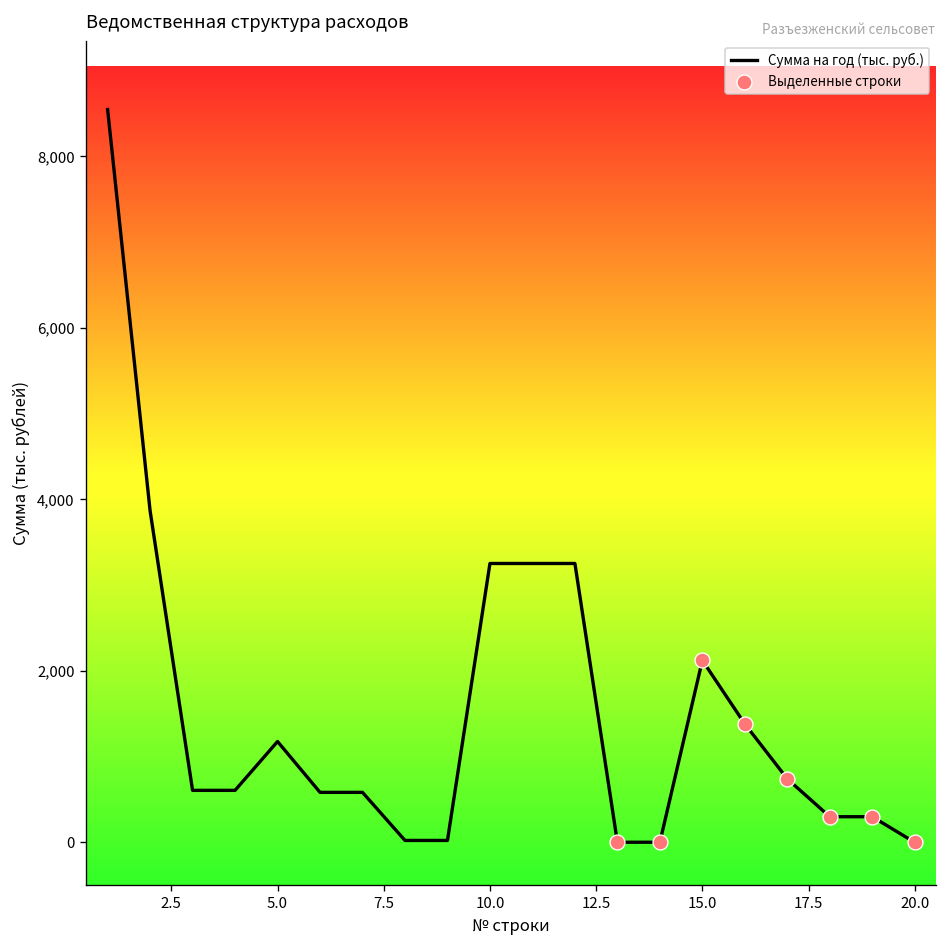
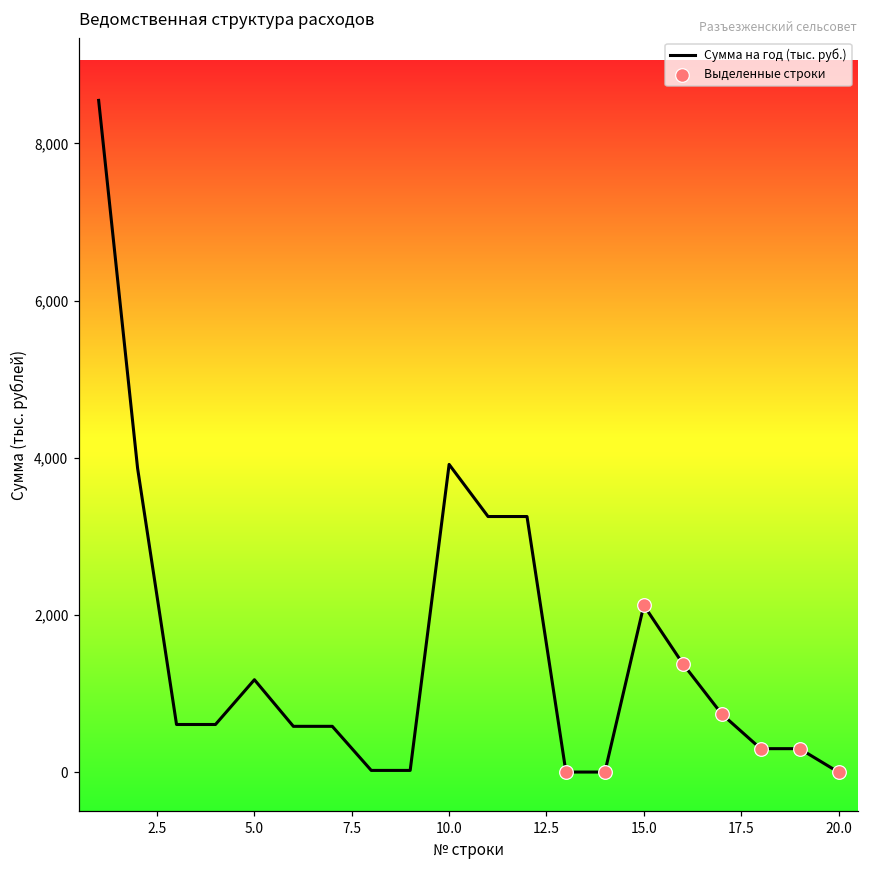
  {
    "Сумма на год (тыс. руб.)": {
      "5.0": "1,200",
-     "10.0": "3,300"
+     "10.0": "3,900"
    }
  }
